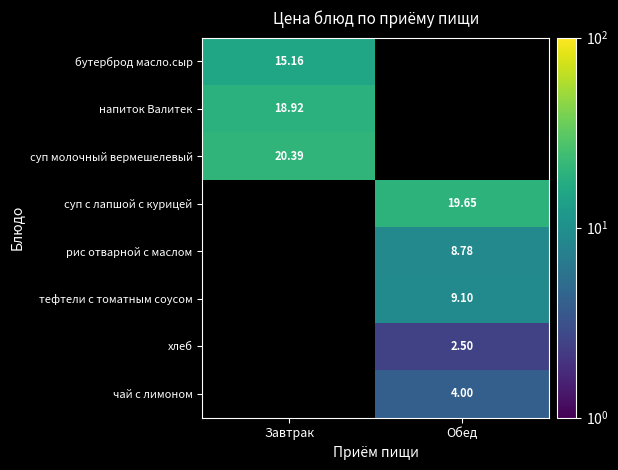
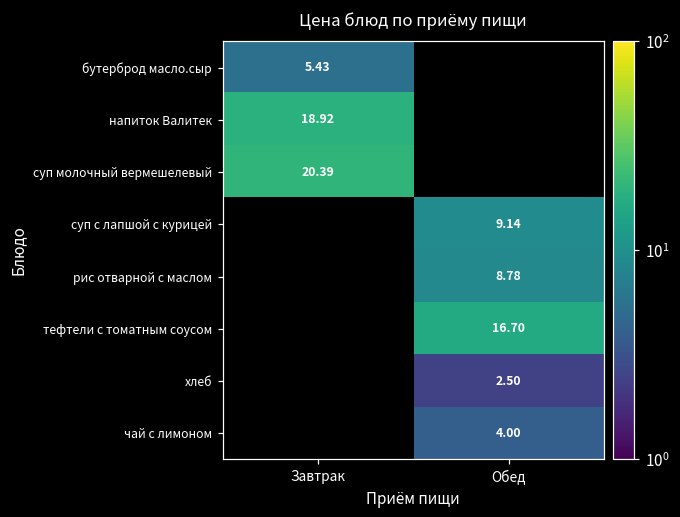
  {
    "бутерброд масло.сыр": {
-     "Завтрак": 15.16
+     "Завтрак": 5.43
    },
    "напиток Валитек": {
      "Завтрак": 18.92
    },
    "суп молочный вермешелевый": {
      "Завтрак": 20.39
    },
    "суп с лапшой с курицей": {
-     "Обед": 19.65
+     "Обед": 9.14
    },
    "рис отварной с маслом": {
      "Обед": 8.78
    },
    "тефтели с томатным соусом": {
-     "Обед": 9.10
+     "Обед": 16.70
    },
    "хлеб": {
      "Обед": 2.50
    },
    "чай с лимоном": {
      "Обед": 4.00
    }
  }
